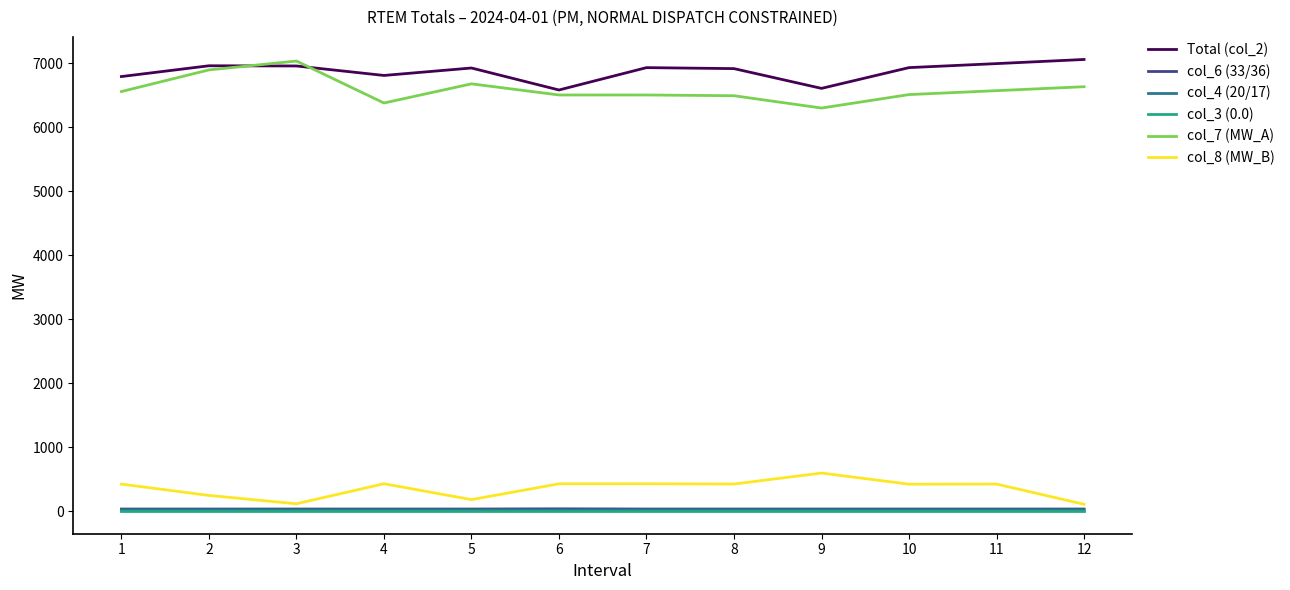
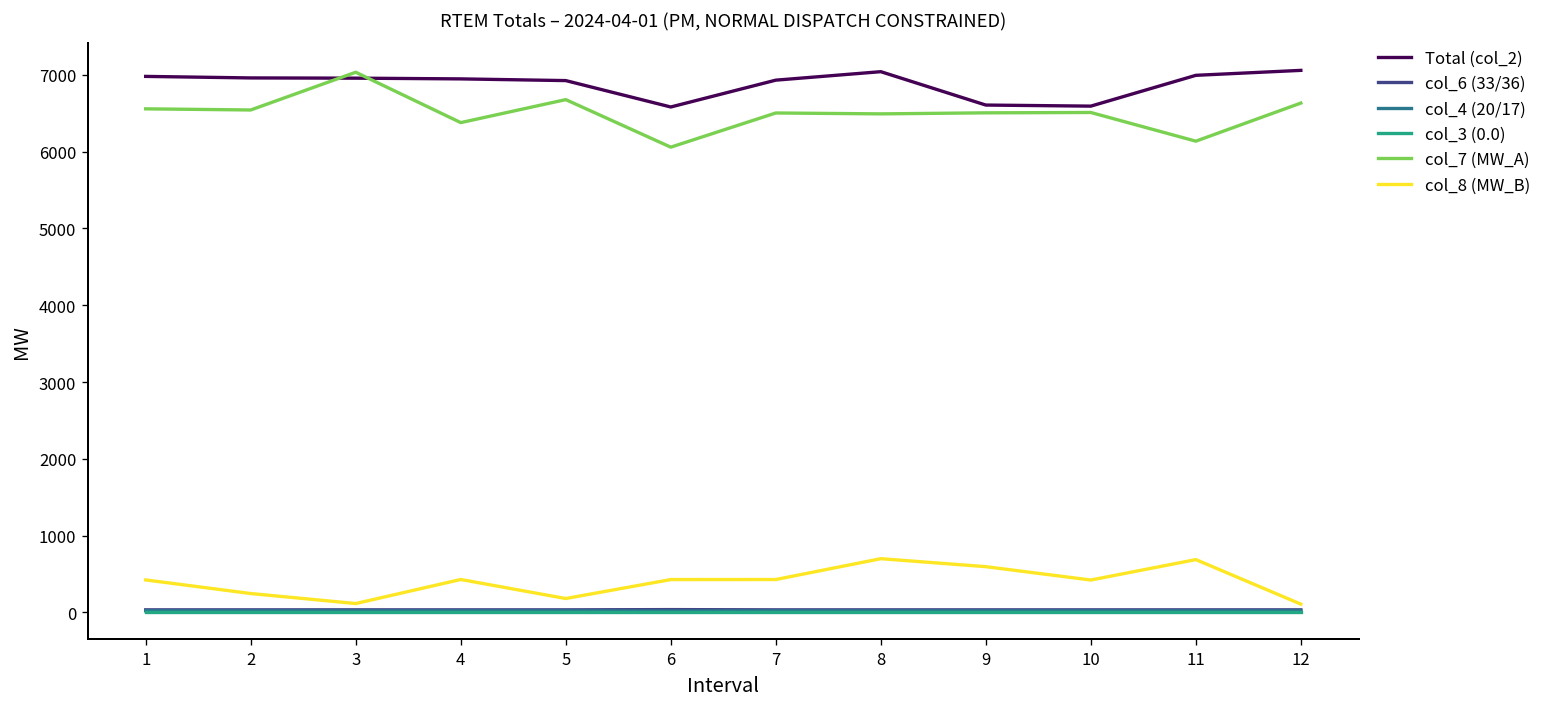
  {
    "Total (col_2)": {
-     "1": 6800,
+     "1": 7000,
      "2": 7000,
      "3": 7000,
-     "4": 6800,
+     "4": 6900,
      "5": 6900,
      "6": 6600,
      "7": 6900,
-     "8": 6900,
+     "8": 7000,
      "9": 6600,
-     "10": 6900,
+     "10": 6600,
      "11": 7000,
      "12": 7100
    },
    "col_7 (MW_A)": {
      "1": 6600,
-     "2": 6900,
+     "2": 6500,
      "3": 7000,
      "4": 6400,
      "5": 6700,
-     "6": 6500,
+     "6": 6100,
      "7": 6500,
      "8": 6500,
-     "9": 6300,
+     "9": 6500,
      "10": 6500,
-     "11": 6600,
+     "11": 6100,
      "12": 6600
    },
    "col_8 (MW_B)": {
      "1": 400,
      "2": 200,
      "3": 100,
      "4": 400,
      "5": 200,
      "6": 400,
      "7": 400,
-     "8": 400,
+     "8": 700,
      "9": 600,
      "10": 400,
-     "11": 400,
+     "11": 700,
      "12": 100
    }
  }
